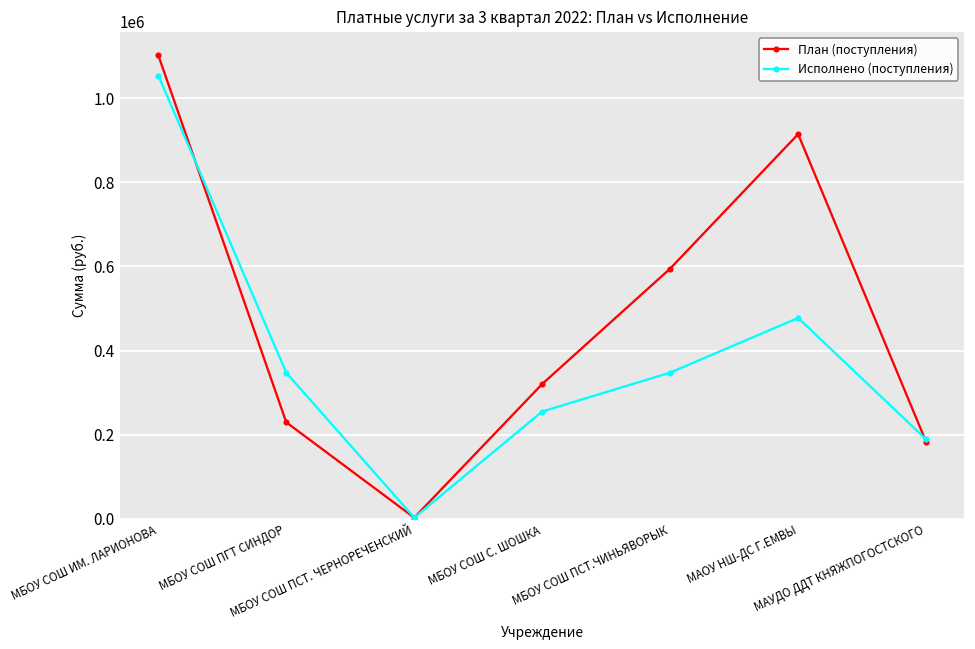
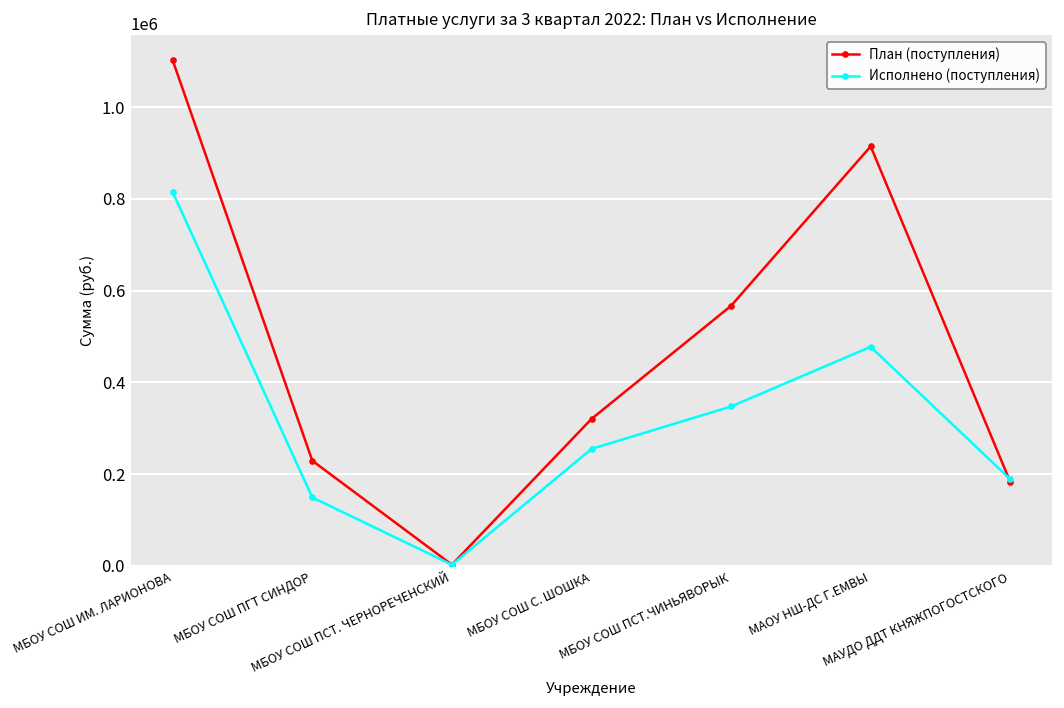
  {
    "План (поступления)": {
      "МБОУ СОШ ИМ. ЛАРИОНОВА": 1100000,
      "МБОУ СОШ ПГТ СИНДОР": 230000,
      "МБОУ СОШ С. ШОШКА": 320000,
-     "МБОУ СОШ ПСТ.ЧИНЬЯВОРЫК": 600000,
+     "МБОУ СОШ ПСТ.ЧИНЬЯВОРЫК": 570000,
      "МАОУ НШ-ДС Г.ЕМВЫ": 910000
    },
    "Исполнено (поступления)": {
-     "МБОУ СОШ ИМ. ЛАРИОНОВА": 1050000,
-     "МБОУ СОШ ПГТ СИНДОР": 350000,
+     "МБОУ СОШ ИМ. ЛАРИОНОВА": 810000,
+     "МБОУ СОШ ПГТ СИНДОР": 150000,
      "МБОУ СОШ С. ШОШКА": 260000,
      "МБОУ СОШ ПСТ.ЧИНЬЯВОРЫК": 350000,
      "МАОУ НШ-ДС Г.ЕМВЫ": 480000
    }
  }
